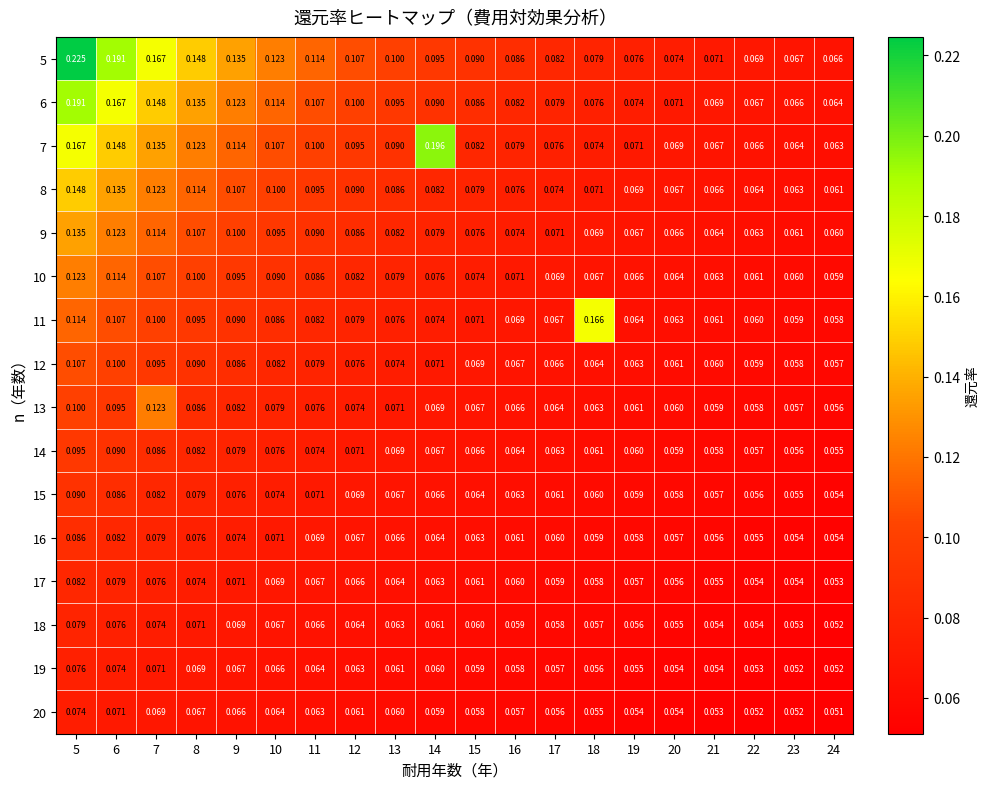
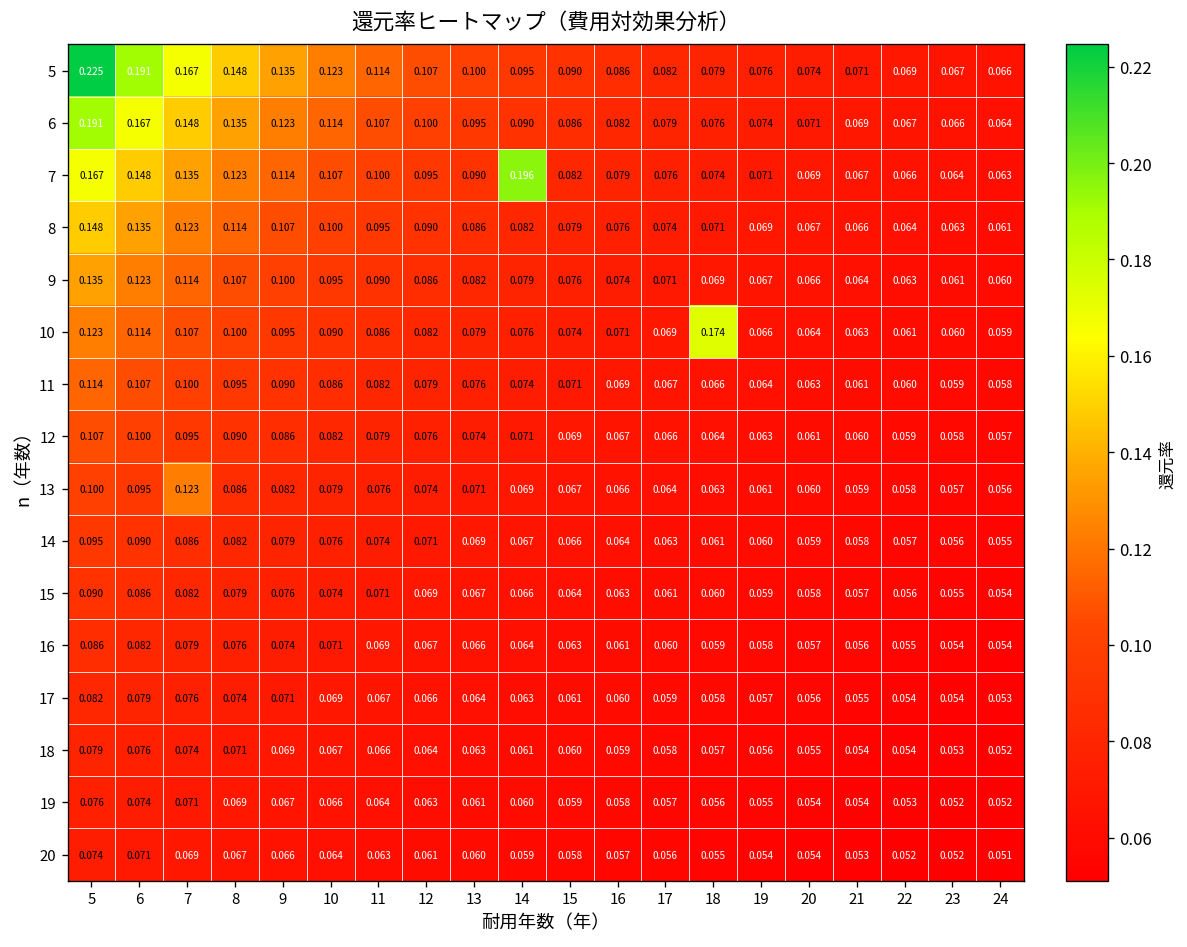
  {
    "10": {
      "5": 0.123,
      "6": 0.114,
      "7": 0.107,
      "8": 0.100,
      "9": 0.095,
      "10": 0.090,
      "11": 0.086,
      "12": 0.082,
      "13": 0.079,
      "14": 0.076,
      "15": 0.074,
      "16": 0.071,
      "17": 0.069,
-     "18": 0.067,
+     "18": 0.174,
      "19": 0.066,
      "20": 0.064,
      "21": 0.063,
      "22": 0.061,
      "23": 0.060,
      "24": 0.059
    },
    "11": {
      "5": 0.114,
      "6": 0.107,
      "7": 0.100,
      "8": 0.095,
      "9": 0.090,
      "10": 0.086,
      "11": 0.082,
      "12": 0.079,
      "13": 0.076,
      "14": 0.074,
      "15": 0.071,
      "16": 0.069,
      "17": 0.067,
-     "18": 0.166,
+     "18": 0.066,
      "19": 0.064,
      "20": 0.063,
      "21": 0.061,
      "22": 0.060,
      "23": 0.059,
      "24": 0.058
    }
  }
